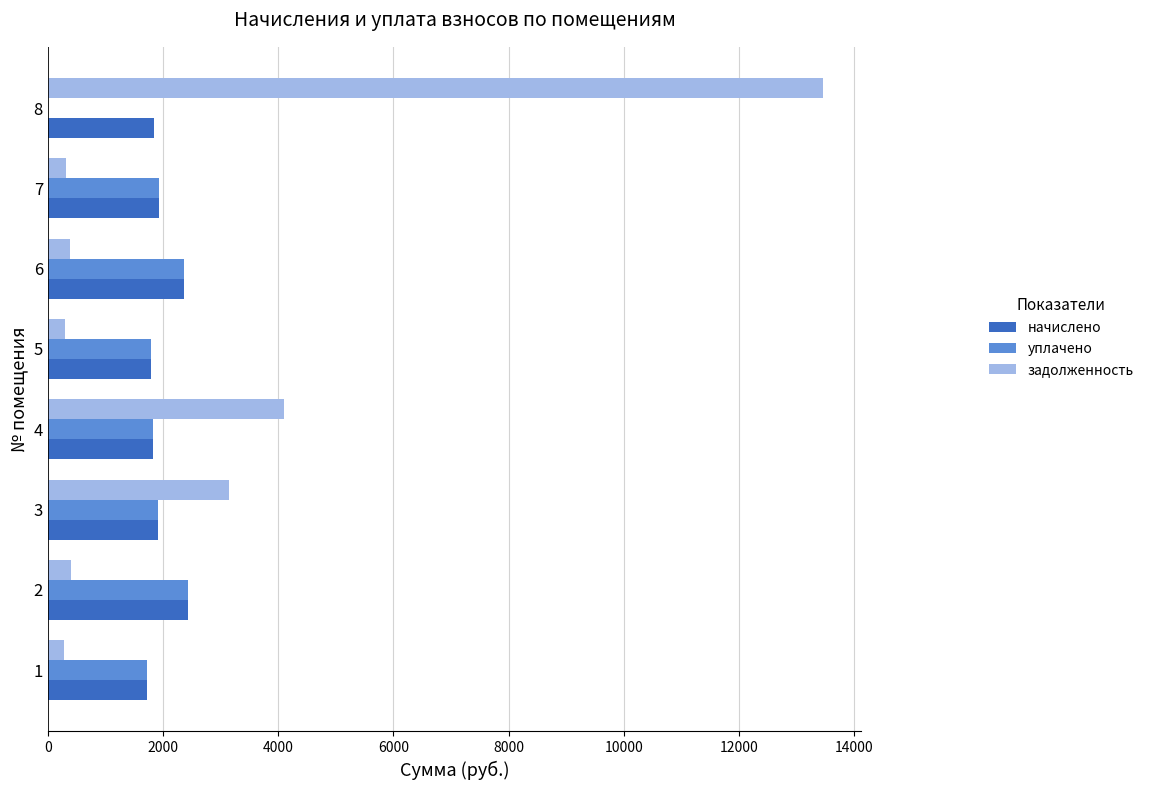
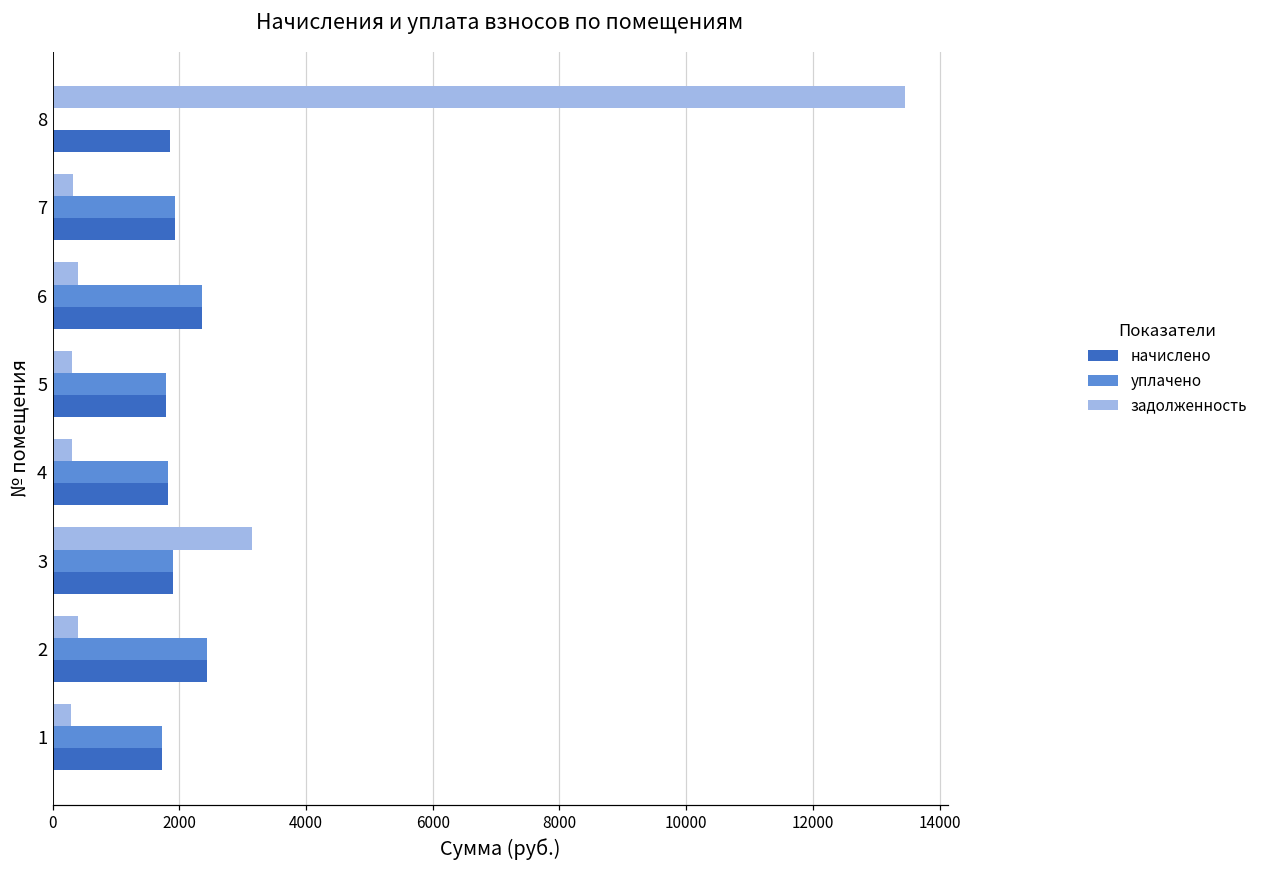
  {
    "задолженность": {
      "8": 13500,
      "7": 300,
      "6": 400,
      "5": 300,
-     "4": 4100,
+     "4": 300,
      "3": 3100,
      "2": 400,
      "1": 300
    }
  }
